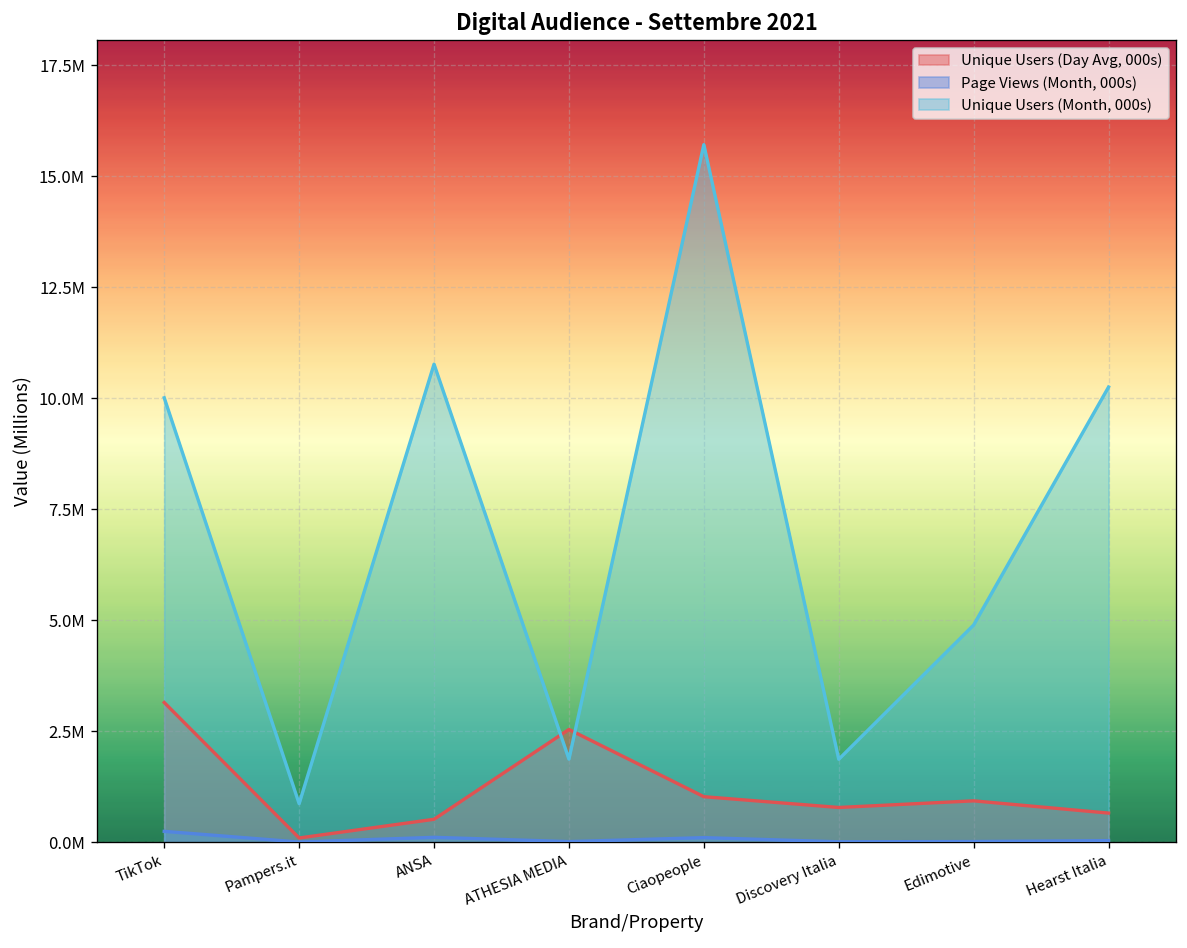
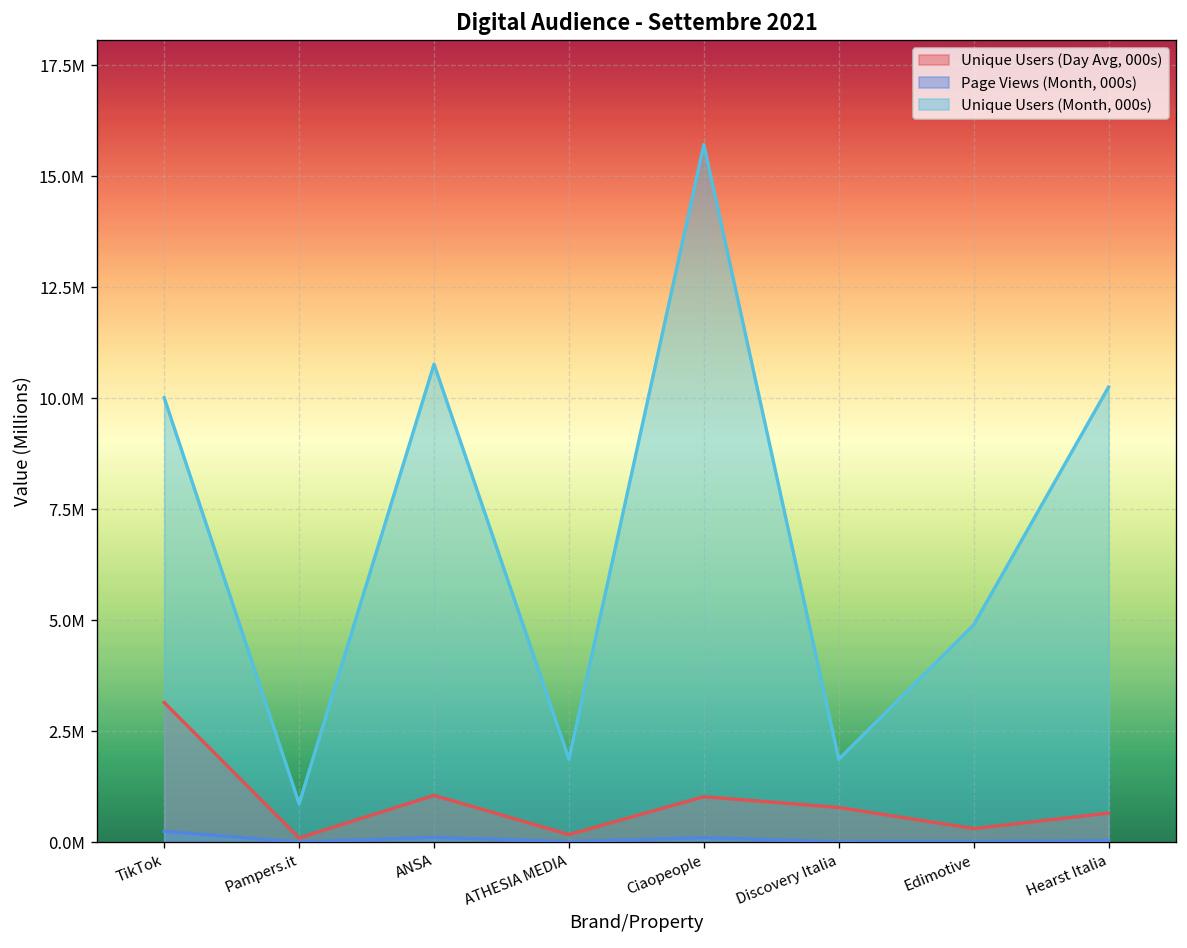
  {
    "Unique Users (Day Avg, 000s)": {
      "TikTok": 3100000,
      "Pampers.it": 100000,
-     "ANSA": 500000,
-     "ATHESIA MEDIA": 2500000,
+     "ANSA": 1100000,
+     "ATHESIA MEDIA": 200000,
      "Ciaopeople": 1000000,
      "Discovery Italia": 800000,
-     "Edimotive": 900000,
+     "Edimotive": 300000,
      "Hearst Italia": 700000
    }
  }
